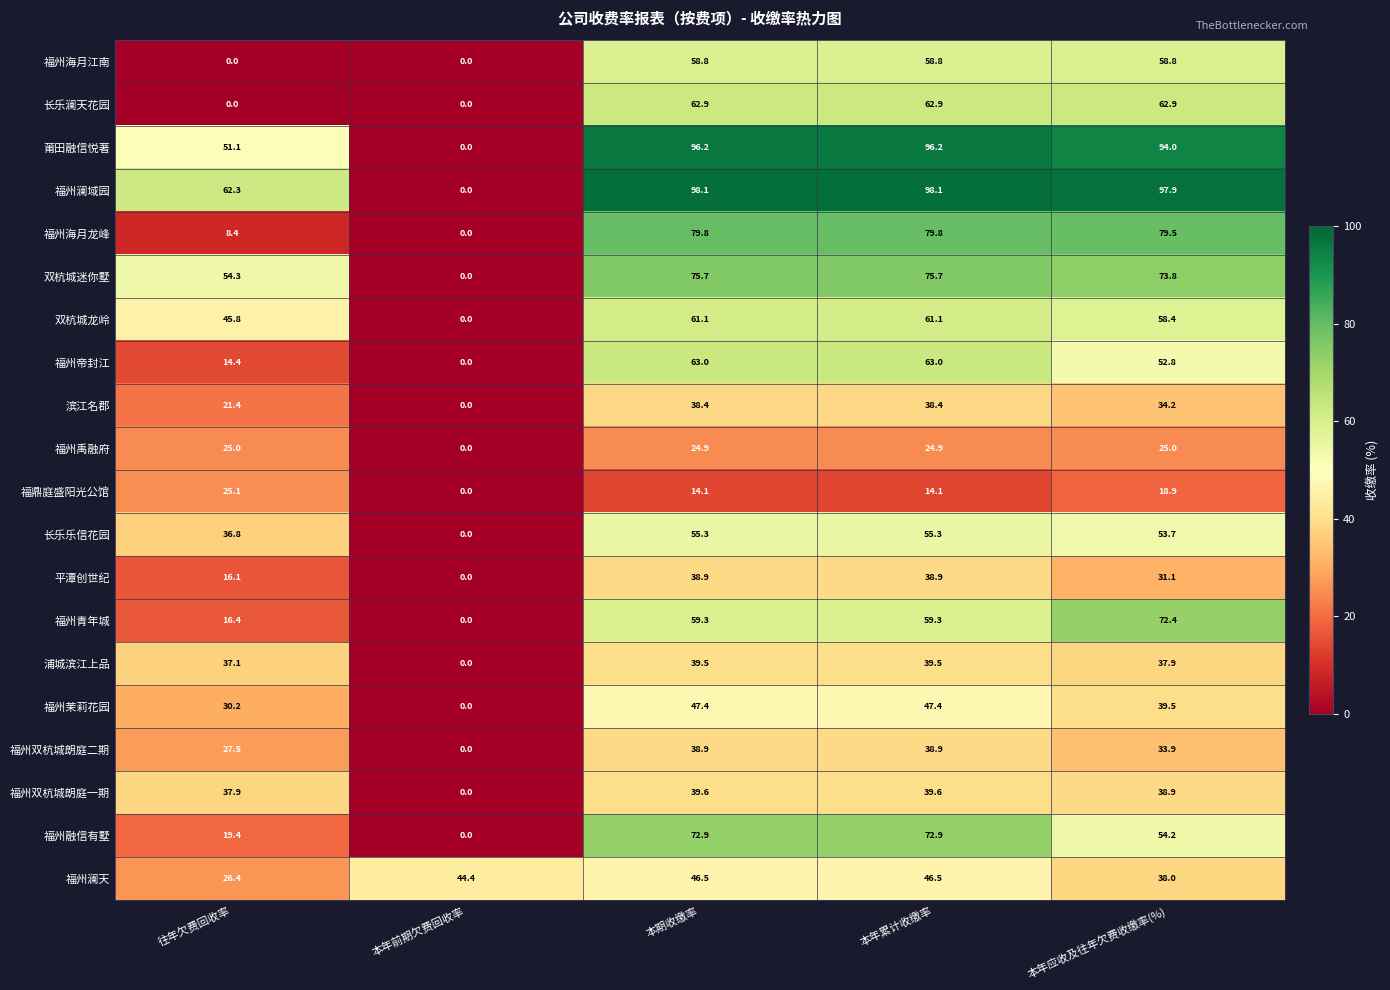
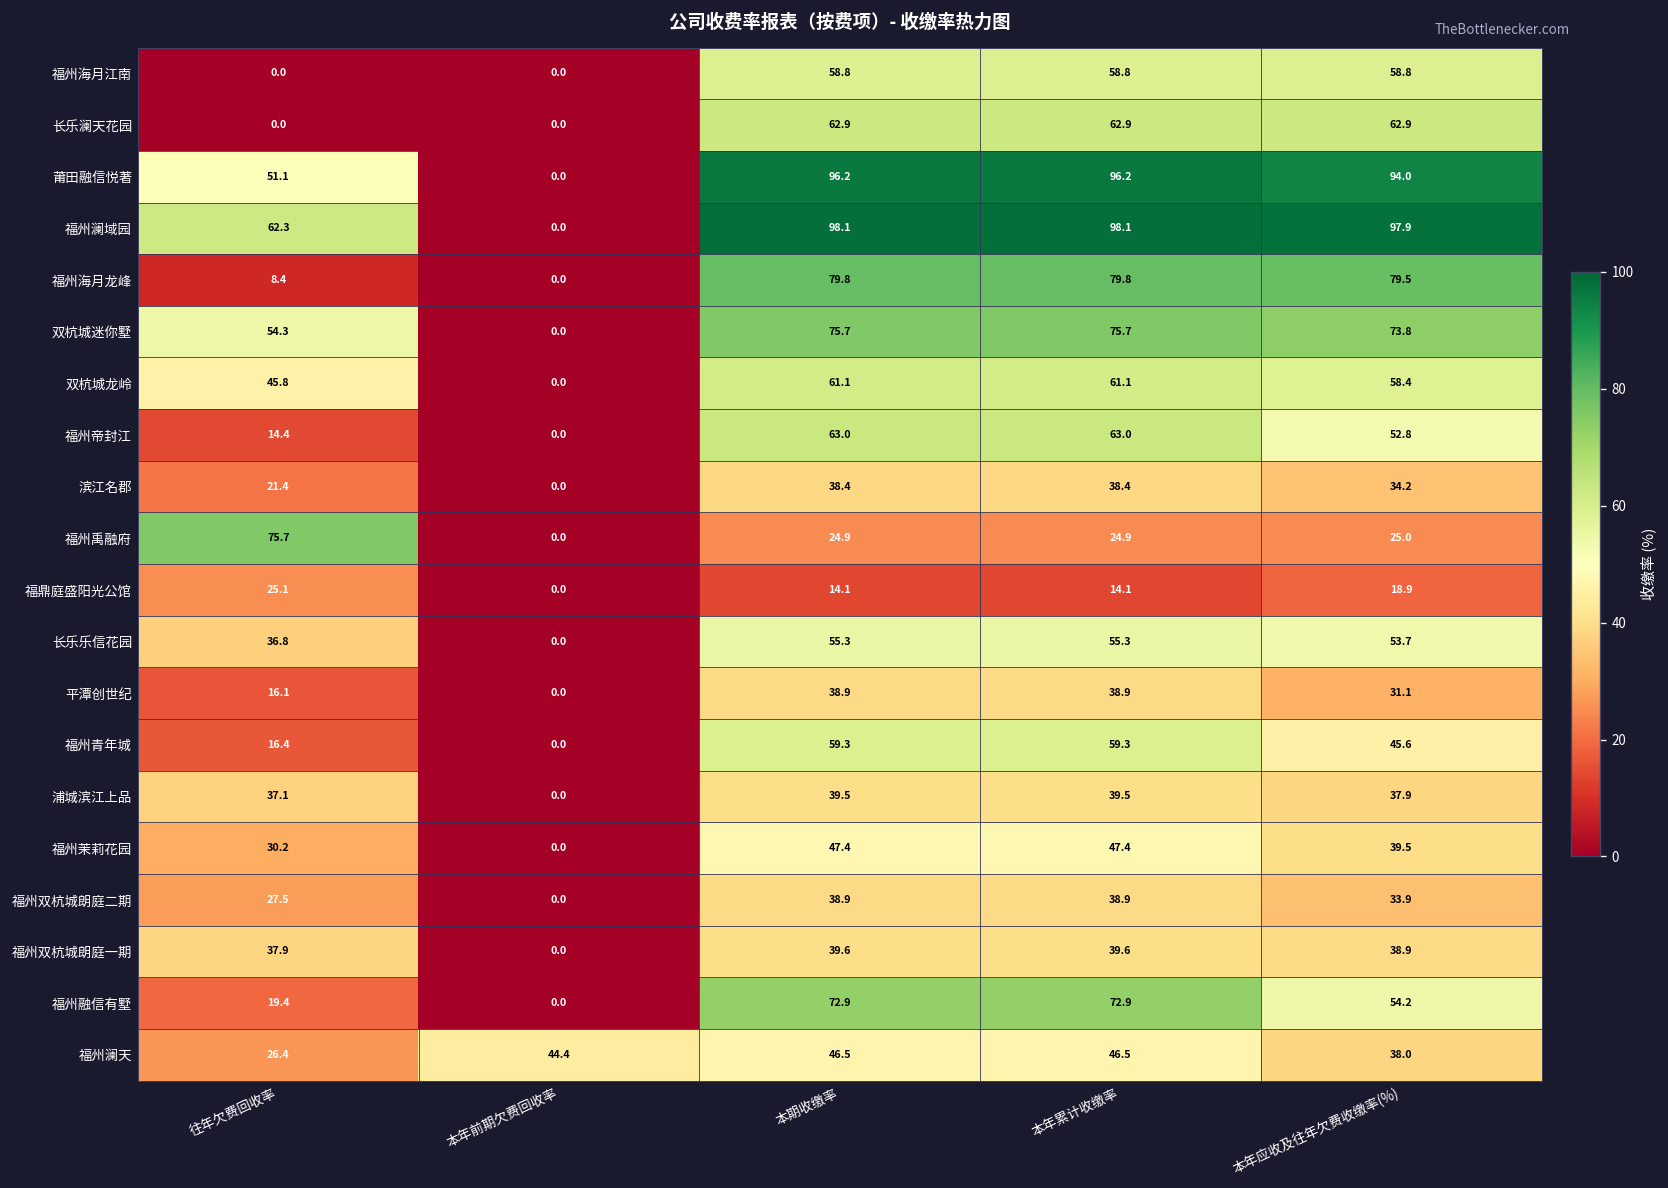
  {
    "福州海月江南": {
      "往年欠费回收率": 0.0,
      "本年前期欠费回收率": 0.0,
      "本期收缴率": 58.8,
      "本年累计收缴率": 58.8,
      "本年应收及往年欠费收缴率(%)": 58.8
    },
    "长乐澜天花园": {
      "往年欠费回收率": 0.0,
      "本年前期欠费回收率": 0.0,
      "本期收缴率": 62.9,
      "本年累计收缴率": 62.9,
      "本年应收及往年欠费收缴率(%)": 62.9
    },
    "莆田融信悦著": {
      "往年欠费回收率": 51.1,
      "本年前期欠费回收率": 0.0,
      "本期收缴率": 96.2,
      "本年累计收缴率": 96.2,
      "本年应收及往年欠费收缴率(%)": 94.0
    },
    "福州澜域园": {
      "往年欠费回收率": 62.3,
      "本年前期欠费回收率": 0.0,
      "本期收缴率": 98.1,
      "本年累计收缴率": 98.1,
      "本年应收及往年欠费收缴率(%)": 97.9
    },
    "福州海月龙峰": {
      "往年欠费回收率": 8.4,
      "本年前期欠费回收率": 0.0,
      "本期收缴率": 79.8,
      "本年累计收缴率": 79.8,
      "本年应收及往年欠费收缴率(%)": 79.5
    },
    "双杭城迷你墅": {
      "往年欠费回收率": 54.3,
      "本年前期欠费回收率": 0.0,
      "本期收缴率": 75.7,
      "本年累计收缴率": 75.7,
      "本年应收及往年欠费收缴率(%)": 73.8
    },
    "双杭城龙岭": {
      "往年欠费回收率": 45.8,
      "本年前期欠费回收率": 0.0,
      "本期收缴率": 61.1,
      "本年累计收缴率": 61.1,
      "本年应收及往年欠费收缴率(%)": 58.4
    },
    "福州帝封江": {
      "往年欠费回收率": 14.4,
      "本年前期欠费回收率": 0.0,
      "本期收缴率": 63.0,
      "本年累计收缴率": 63.0,
      "本年应收及往年欠费收缴率(%)": 52.8
    },
    "滨江名郡": {
      "往年欠费回收率": 21.4,
      "本年前期欠费回收率": 0.0,
      "本期收缴率": 38.4,
      "本年累计收缴率": 38.4,
      "本年应收及往年欠费收缴率(%)": 34.2
    },
    "福州禹融府": {
-     "往年欠费回收率": 25.0,
+     "往年欠费回收率": 75.7,
      "本年前期欠费回收率": 0.0,
      "本期收缴率": 24.9,
      "本年累计收缴率": 24.9,
      "本年应收及往年欠费收缴率(%)": 25.0
    },
    "福鼎庭盛阳光公馆": {
      "往年欠费回收率": 25.1,
      "本年前期欠费回收率": 0.0,
      "本期收缴率": 14.1,
      "本年累计收缴率": 14.1,
      "本年应收及往年欠费收缴率(%)": 18.9
    },
    "长乐乐信花园": {
      "往年欠费回收率": 36.8,
      "本年前期欠费回收率": 0.0,
      "本期收缴率": 55.3,
      "本年累计收缴率": 55.3,
      "本年应收及往年欠费收缴率(%)": 53.7
    },
    "平潭创世纪": {
      "往年欠费回收率": 16.1,
      "本年前期欠费回收率": 0.0,
      "本期收缴率": 38.9,
      "本年累计收缴率": 38.9,
      "本年应收及往年欠费收缴率(%)": 31.1
    },
    "福州青年城": {
      "往年欠费回收率": 16.4,
      "本年前期欠费回收率": 0.0,
      "本期收缴率": 59.3,
      "本年累计收缴率": 59.3,
-     "本年应收及往年欠费收缴率(%)": 72.4
+     "本年应收及往年欠费收缴率(%)": 45.6
    },
    "浦城滨江上品": {
      "往年欠费回收率": 37.1,
      "本年前期欠费回收率": 0.0,
      "本期收缴率": 39.5,
      "本年累计收缴率": 39.5,
      "本年应收及往年欠费收缴率(%)": 37.9
    },
    "福州茉莉花园": {
      "往年欠费回收率": 30.2,
      "本年前期欠费回收率": 0.0,
      "本期收缴率": 47.4,
      "本年累计收缴率": 47.4,
      "本年应收及往年欠费收缴率(%)": 39.5
    },
    "福州双杭城朗庭二期": {
      "往年欠费回收率": 27.5,
      "本年前期欠费回收率": 0.0,
      "本期收缴率": 38.9,
      "本年累计收缴率": 38.9,
      "本年应收及往年欠费收缴率(%)": 33.9
    },
    "福州双杭城朗庭一期": {
      "往年欠费回收率": 37.9,
      "本年前期欠费回收率": 0.0,
      "本期收缴率": 39.6,
      "本年累计收缴率": 39.6,
      "本年应收及往年欠费收缴率(%)": 38.9
    },
    "福州融信有墅": {
      "往年欠费回收率": 19.4,
      "本年前期欠费回收率": 0.0,
      "本期收缴率": 72.9,
      "本年累计收缴率": 72.9,
      "本年应收及往年欠费收缴率(%)": 54.2
    },
    "福州澜天": {
      "往年欠费回收率": 26.4,
      "本年前期欠费回收率": 44.4,
      "本期收缴率": 46.5,
      "本年累计收缴率": 46.5,
      "本年应收及往年欠费收缴率(%)": 38.0
    }
  }
